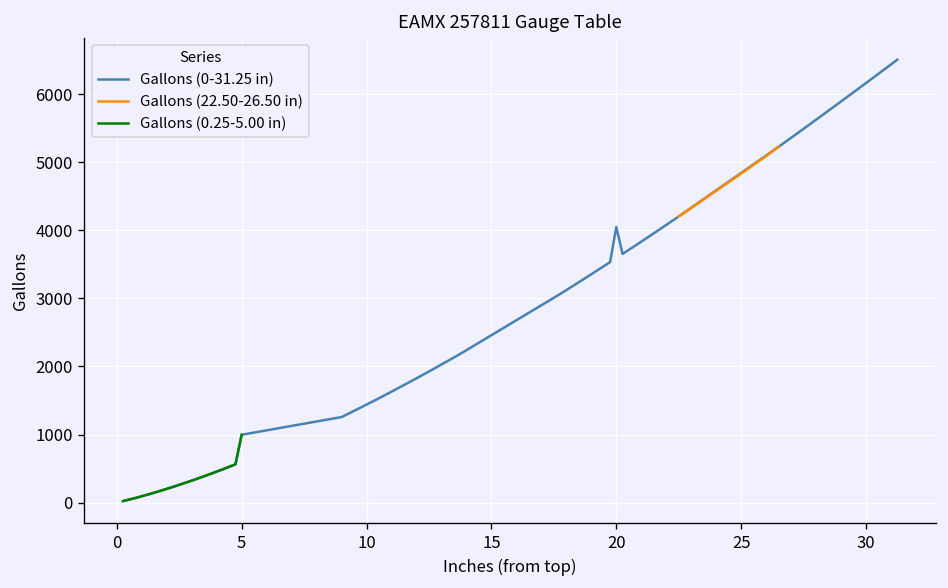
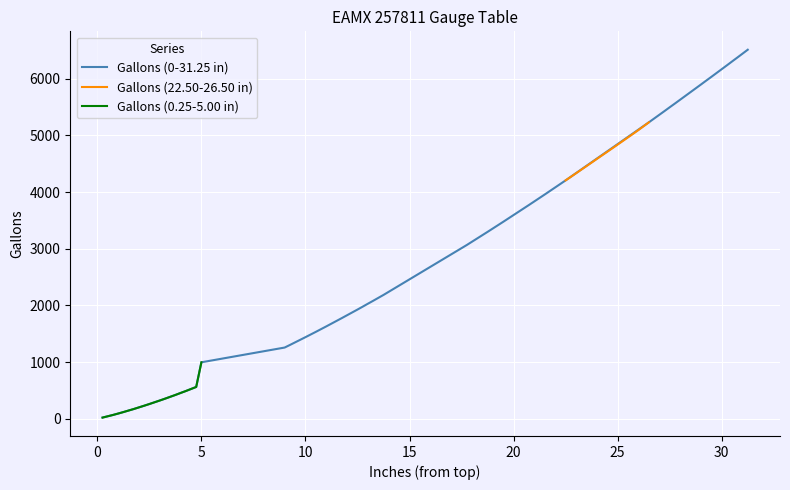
  {
    "Gallons (0-31.25 in)": {
      "10": 1400,
-     "20": 4100,
+     "20": 3600,
      "30": 6200
    },
    "Gallons (22.50-26.50 in)": {
      "25": 4800
    }
  }
